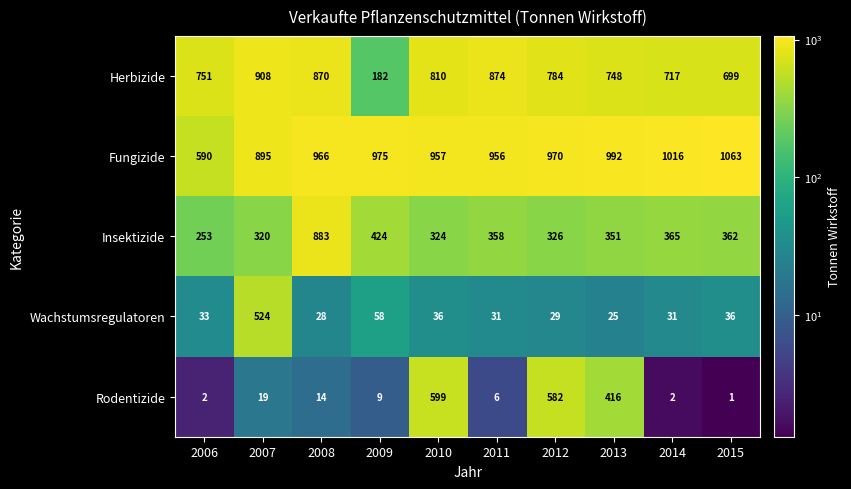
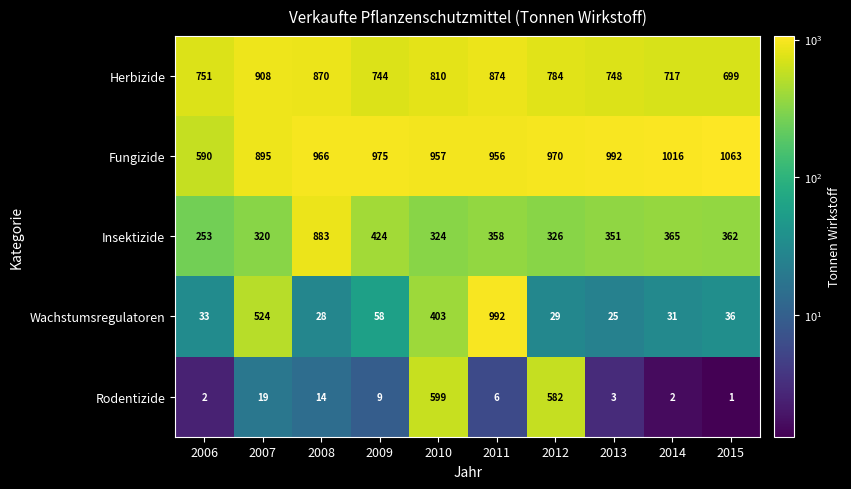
  {
    "Herbizide": {
      "2006": 751,
      "2007": 908,
      "2008": 870,
-     "2009": 182,
+     "2009": 744,
      "2010": 810,
      "2011": 874,
      "2012": 784,
      "2013": 748,
      "2014": 717,
      "2015": 699
    },
    "Fungizide": {
      "2006": 590,
      "2007": 895,
      "2008": 966,
      "2009": 975,
      "2010": 957,
      "2011": 956,
      "2012": 970,
      "2013": 992,
      "2014": 1016,
      "2015": 1063
    },
    "Insektizide": {
      "2006": 253,
      "2007": 320,
      "2008": 883,
      "2009": 424,
      "2010": 324,
      "2011": 358,
      "2012": 326,
      "2013": 351,
      "2014": 365,
      "2015": 362
    },
    "Wachstumsregulatoren": {
      "2006": 33,
      "2007": 524,
      "2008": 28,
      "2009": 58,
-     "2010": 36,
-     "2011": 31,
+     "2010": 403,
+     "2011": 992,
      "2012": 29,
      "2013": 25,
      "2014": 31,
      "2015": 36
    },
    "Rodentizide": {
      "2006": 2,
      "2007": 19,
      "2008": 14,
      "2009": 9,
      "2010": 599,
      "2011": 6,
      "2012": 582,
-     "2013": 416,
+     "2013": 3,
      "2014": 2,
      "2015": 1
    }
  }
